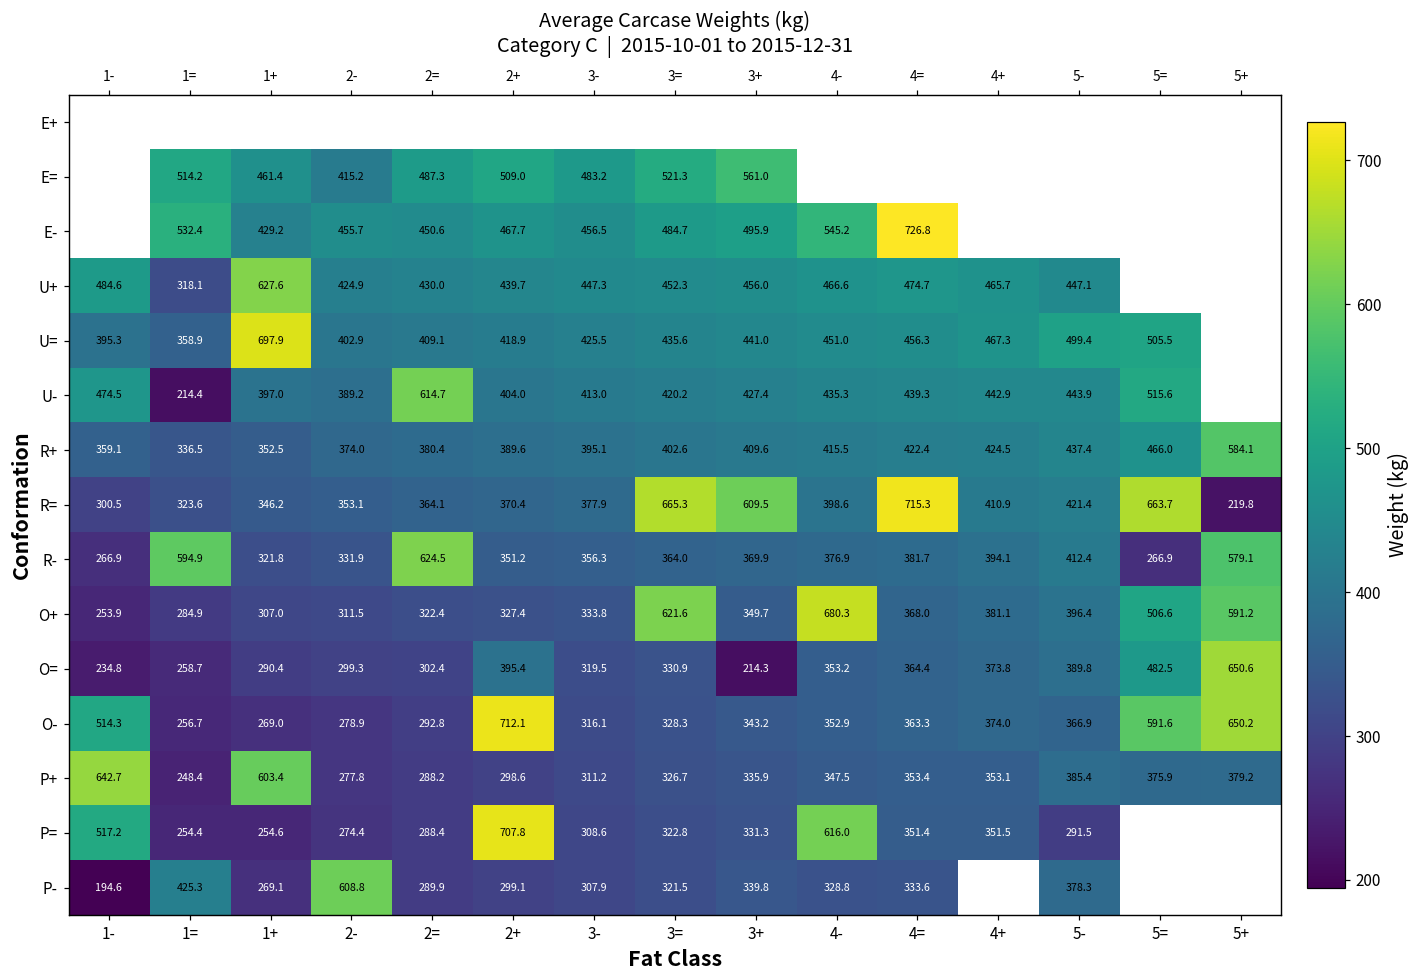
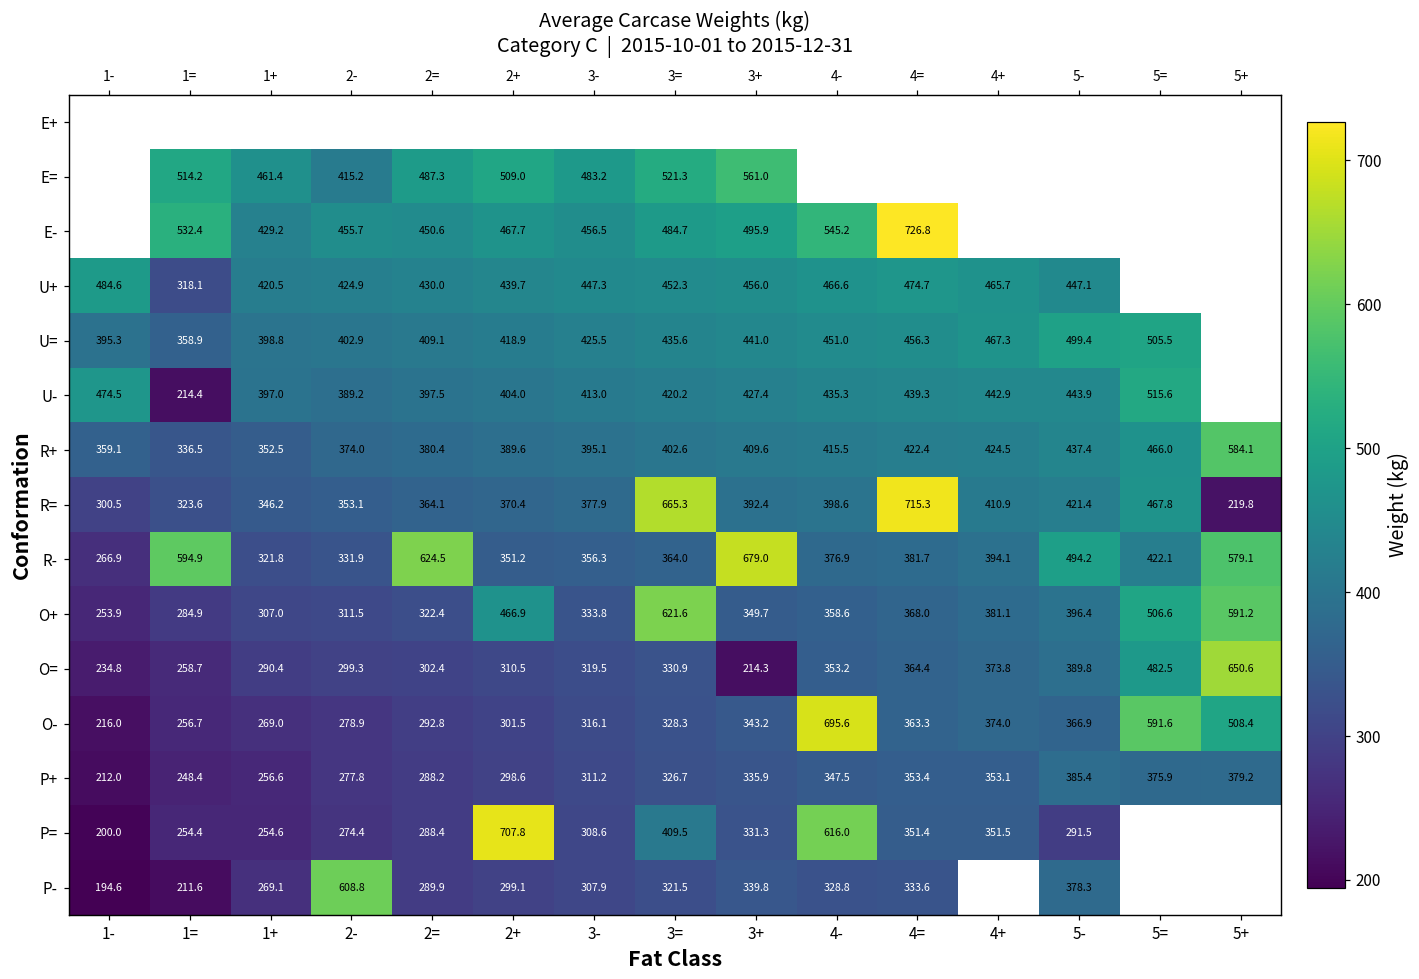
  {
    "E=": {
      "1=": 514.2,
      "1+": 461.4,
      "2-": 415.2,
      "2=": 487.3,
      "2+": 509.0,
      "3-": 483.2,
      "3=": 521.3,
      "3+": 561.0
    },
    "E-": {
      "1=": 532.4,
      "1+": 429.2,
      "2-": 455.7,
      "2=": 450.6,
      "2+": 467.7,
      "3-": 456.5,
      "3=": 484.7,
      "3+": 495.9,
      "4-": 545.2,
      "4=": 726.8
    },
    "U+": {
      "1-": 484.6,
      "1=": 318.1,
-     "1+": 627.6,
+     "1+": 420.5,
      "2-": 424.9,
      "2=": 430.0,
      "2+": 439.7,
      "3-": 447.3,
      "3=": 452.3,
      "3+": 456.0,
      "4-": 466.6,
      "4=": 474.7,
      "4+": 465.7,
      "5-": 447.1
    },
    "U=": {
      "1-": 395.3,
      "1=": 358.9,
-     "1+": 697.9,
+     "1+": 398.8,
      "2-": 402.9,
      "2=": 409.1,
      "2+": 418.9,
      "3-": 425.5,
      "3=": 435.6,
      "3+": 441.0,
      "4-": 451.0,
      "4=": 456.3,
      "4+": 467.3,
      "5-": 499.4,
      "5=": 505.5
    },
    "U-": {
      "1-": 474.5,
      "1=": 214.4,
      "1+": 397.0,
      "2-": 389.2,
-     "2=": 614.7,
+     "2=": 397.5,
      "2+": 404.0,
      "3-": 413.0,
      "3=": 420.2,
      "3+": 427.4,
      "4-": 435.3,
      "4=": 439.3,
      "4+": 442.9,
      "5-": 443.9,
      "5=": 515.6
    },
    "R+": {
      "1-": 359.1,
      "1=": 336.5,
      "1+": 352.5,
      "2-": 374.0,
      "2=": 380.4,
      "2+": 389.6,
      "3-": 395.1,
      "3=": 402.6,
      "3+": 409.6,
      "4-": 415.5,
      "4=": 422.4,
      "4+": 424.5,
      "5-": 437.4,
      "5=": 466.0,
      "5+": 584.1
    },
    "R=": {
      "1-": 300.5,
      "1=": 323.6,
      "1+": 346.2,
      "2-": 353.1,
      "2=": 364.1,
      "2+": 370.4,
      "3-": 377.9,
      "3=": 665.3,
-     "3+": 609.5,
+     "3+": 392.4,
      "4-": 398.6,
      "4=": 715.3,
      "4+": 410.9,
      "5-": 421.4,
-     "5=": 663.7,
+     "5=": 467.8,
      "5+": 219.8
    },
    "R-": {
      "1-": 266.9,
      "1=": 594.9,
      "1+": 321.8,
      "2-": 331.9,
      "2=": 624.5,
      "2+": 351.2,
      "3-": 356.3,
      "3=": 364.0,
-     "3+": 369.9,
+     "3+": 679.0,
      "4-": 376.9,
      "4=": 381.7,
      "4+": 394.1,
-     "5-": 412.4,
-     "5=": 266.9,
+     "5-": 494.2,
+     "5=": 422.1,
      "5+": 579.1
    },
    "O+": {
      "1-": 253.9,
      "1=": 284.9,
      "1+": 307.0,
      "2-": 311.5,
      "2=": 322.4,
-     "2+": 327.4,
+     "2+": 466.9,
      "3-": 333.8,
      "3=": 621.6,
      "3+": 349.7,
-     "4-": 680.3,
+     "4-": 358.6,
      "4=": 368.0,
      "4+": 381.1,
      "5-": 396.4,
      "5=": 506.6,
      "5+": 591.2
    },
    "O=": {
      "1-": 234.8,
      "1=": 258.7,
      "1+": 290.4,
      "2-": 299.3,
      "2=": 302.4,
-     "2+": 395.4,
+     "2+": 310.5,
      "3-": 319.5,
      "3=": 330.9,
      "3+": 214.3,
      "4-": 353.2,
      "4=": 364.4,
      "4+": 373.8,
      "5-": 389.8,
      "5=": 482.5,
      "5+": 650.6
    },
    "O-": {
-     "1-": 514.3,
+     "1-": 216.0,
      "1=": 256.7,
      "1+": 269.0,
      "2-": 278.9,
      "2=": 292.8,
-     "2+": 712.1,
+     "2+": 301.5,
      "3-": 316.1,
      "3=": 328.3,
      "3+": 343.2,
-     "4-": 352.9,
+     "4-": 695.6,
      "4=": 363.3,
      "4+": 374.0,
      "5-": 366.9,
      "5=": 591.6,
-     "5+": 650.2
+     "5+": 508.4
    },
    "P+": {
-     "1-": 642.7,
+     "1-": 212.0,
      "1=": 248.4,
-     "1+": 603.4,
+     "1+": 256.6,
      "2-": 277.8,
      "2=": 288.2,
      "2+": 298.6,
      "3-": 311.2,
      "3=": 326.7,
      "3+": 335.9,
      "4-": 347.5,
      "4=": 353.4,
      "4+": 353.1,
      "5-": 385.4,
      "5=": 375.9,
      "5+": 379.2
    },
    "P=": {
-     "1-": 517.2,
+     "1-": 200.0,
      "1=": 254.4,
      "1+": 254.6,
      "2-": 274.4,
      "2=": 288.4,
      "2+": 707.8,
      "3-": 308.6,
-     "3=": 322.8,
+     "3=": 409.5,
      "3+": 331.3,
      "4-": 616.0,
      "4=": 351.4,
      "4+": 351.5,
      "5-": 291.5
    },
    "P-": {
      "1-": 194.6,
-     "1=": 425.3,
+     "1=": 211.6,
      "1+": 269.1,
      "2-": 608.8,
      "2=": 289.9,
      "2+": 299.1,
      "3-": 307.9,
      "3=": 321.5,
      "3+": 339.8,
      "4-": 328.8,
      "4=": 333.6,
      "5-": 378.3
    }
  }
